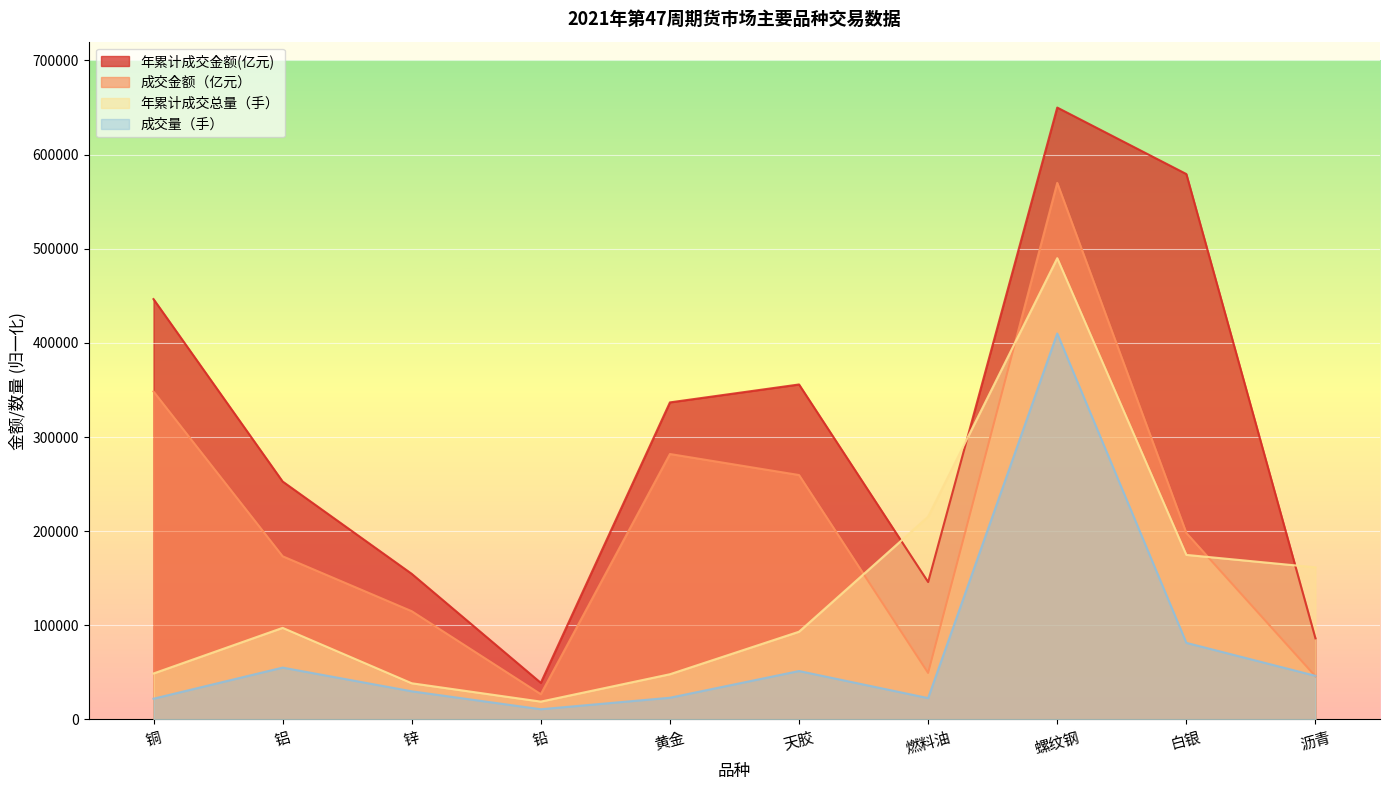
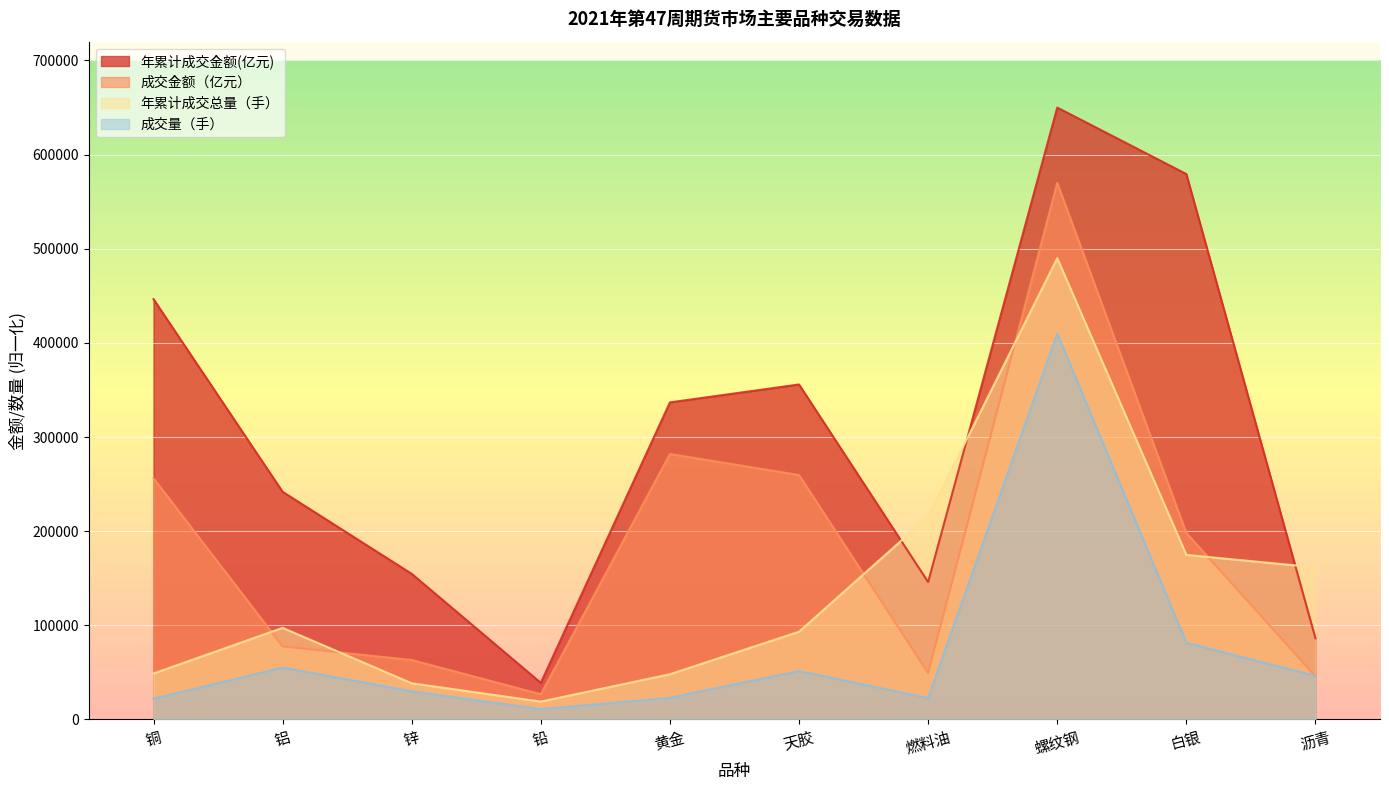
  {
    "年累计成交金额(亿元)": {
      "铜": 450000,
-     "铝": 250000,
+     "铝": 240000,
      "锌": 150000,
      "铅": 40000,
      "黄金": 340000,
      "天胶": 360000,
      "燃料油": 150000,
      "螺纹钢": 650000,
      "白银": 580000,
      "沥青": 90000
    },
    "成交金额（亿元）": {
-     "铜": 350000,
-     "铝": 170000,
-     "锌": 120000,
+     "铜": 260000,
+     "铝": 80000,
+     "锌": 60000,
      "铅": 30000,
      "黄金": 280000,
      "天胶": 260000,
      "燃料油": 50000,
      "螺纹钢": 570000,
      "白银": 200000
    },
    "年累计成交总量（手）": {
      "铜": 50000,
      "铝": 100000,
      "锌": 40000,
      "铅": 20000,
      "黄金": 50000,
      "天胶": 90000,
      "燃料油": 220000,
      "螺纹钢": 490000,
      "白银": 170000,
      "沥青": 160000
    },
    "成交量（手）": {
      "铜": 20000,
      "铝": 60000,
      "锌": 30000,
      "铅": 10000,
      "黄金": 20000,
      "天胶": 50000,
      "燃料油": 20000,
      "螺纹钢": 410000,
      "白银": 80000
    }
  }
